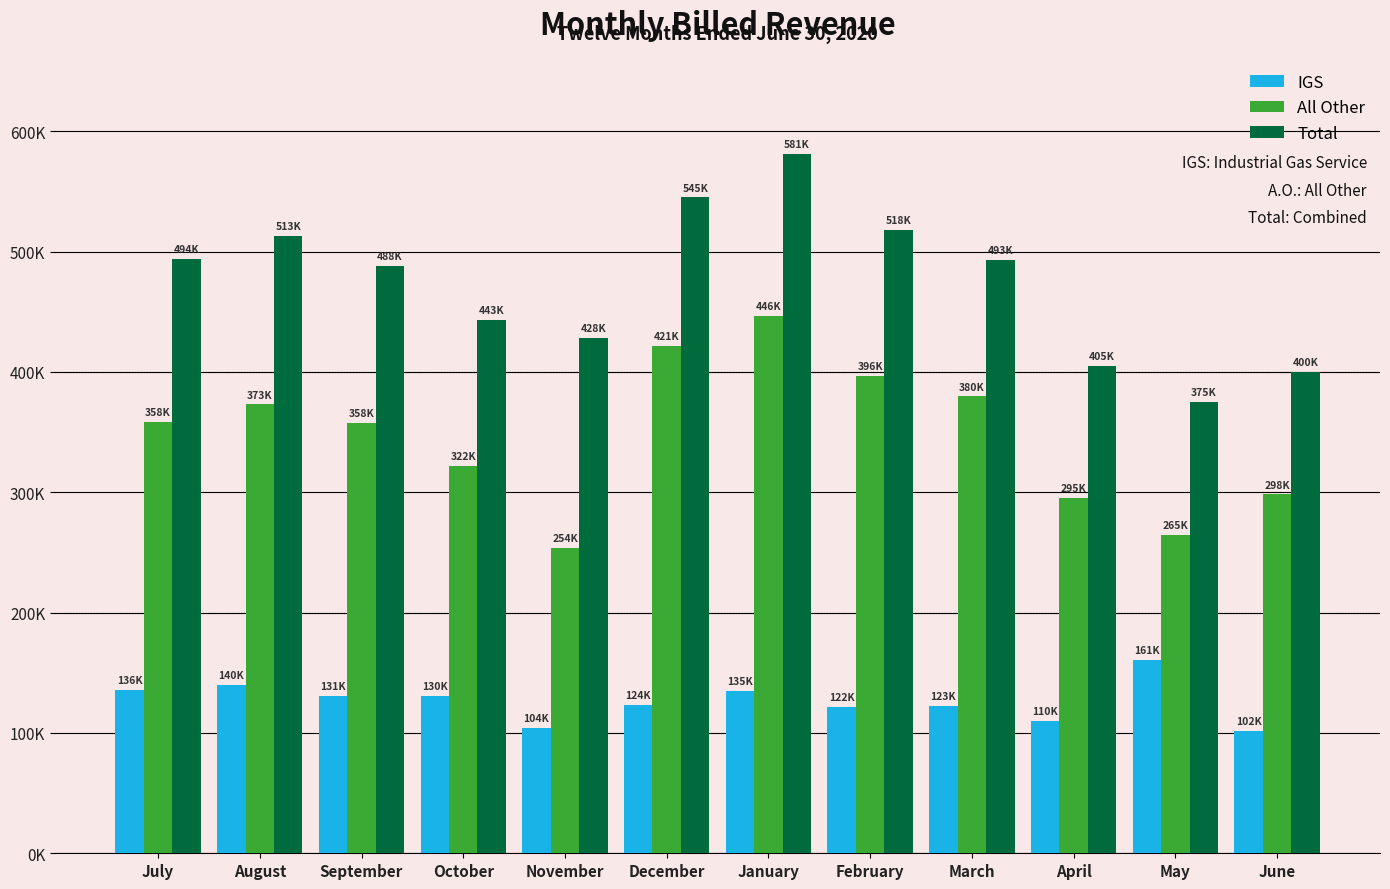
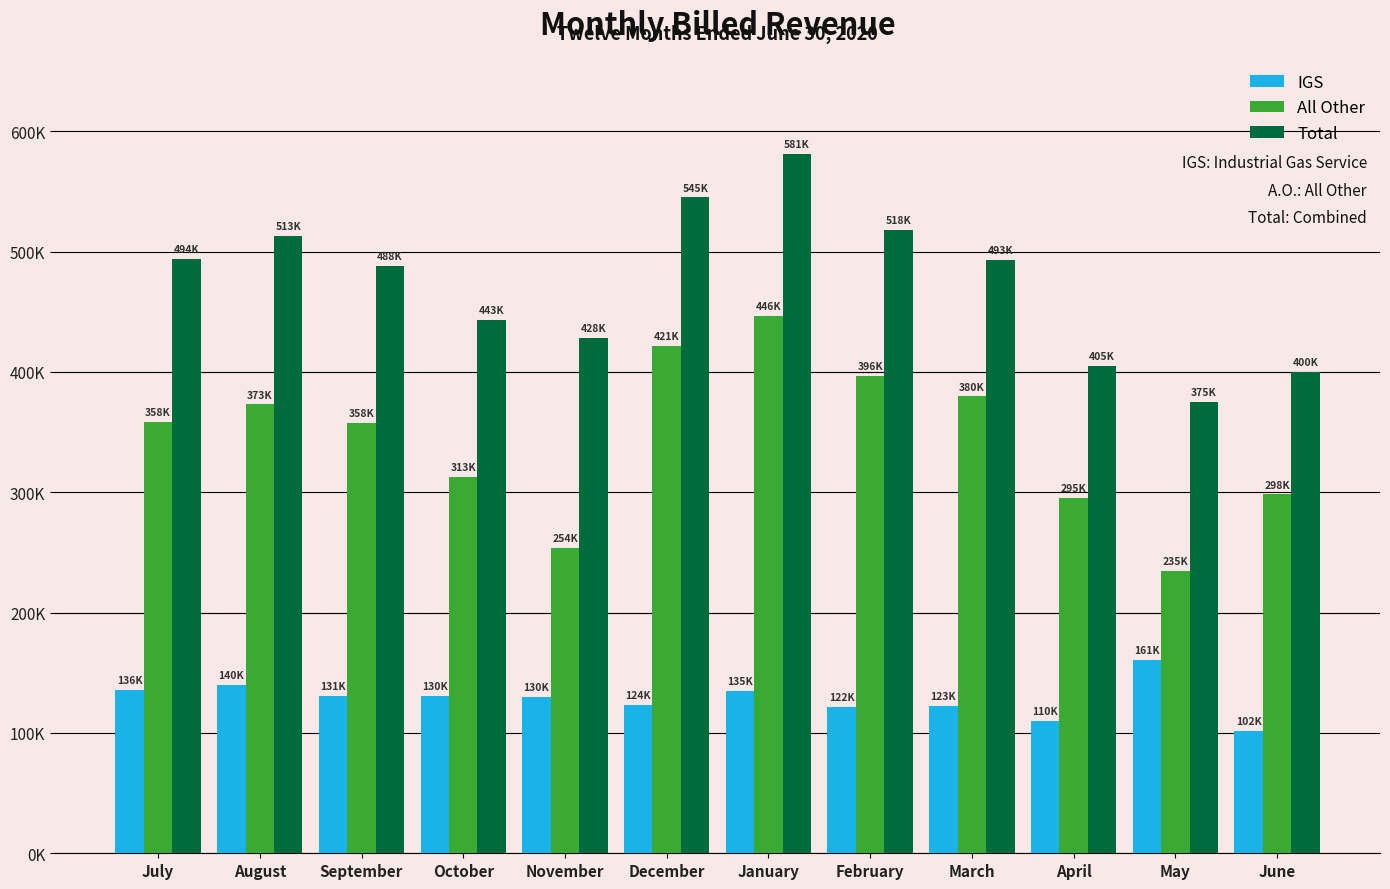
  {
    "IGS": {
      "July": "136K",
      "August": "140K",
      "September": "131K",
      "October": "130K",
-     "November": "104K",
+     "November": "130K",
      "December": "124K",
      "January": "135K",
      "February": "122K",
      "March": "123K",
      "April": "110K",
      "May": "161K",
      "June": "102K"
    },
    "All Other": {
      "July": "358K",
      "August": "373K",
      "September": "358K",
-     "October": "322K",
+     "October": "313K",
      "November": "254K",
      "December": "421K",
      "January": "446K",
      "February": "396K",
      "March": "380K",
      "April": "295K",
-     "May": "265K",
+     "May": "235K",
      "June": "298K"
    },
    "Total": {
      "July": "494K",
      "August": "513K",
      "September": "488K",
      "October": "443K",
      "November": "428K",
      "December": "545K",
      "January": "581K",
      "February": "518K",
      "March": "493K",
      "April": "405K",
      "May": "375K",
      "June": "400K"
    }
  }
